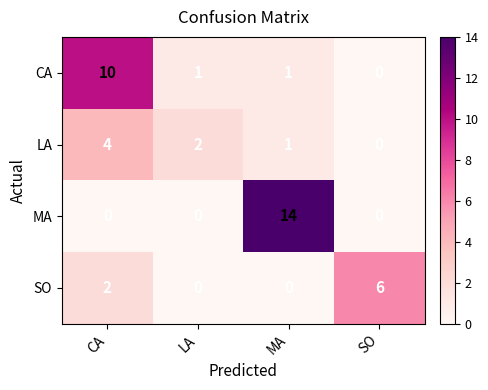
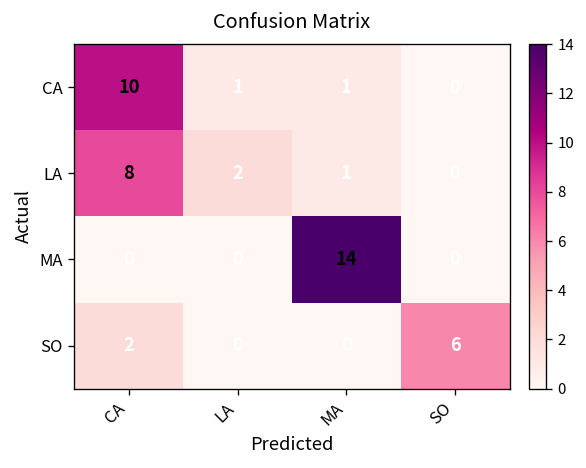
  {
    "CA": {
      "CA": 10
    },
    "LA": {
-     "CA": 4
+     "CA": 8
    },
    "MA": {
      "MA": 14
    },
    "SO": {
      "SO": 6
    }
  }
